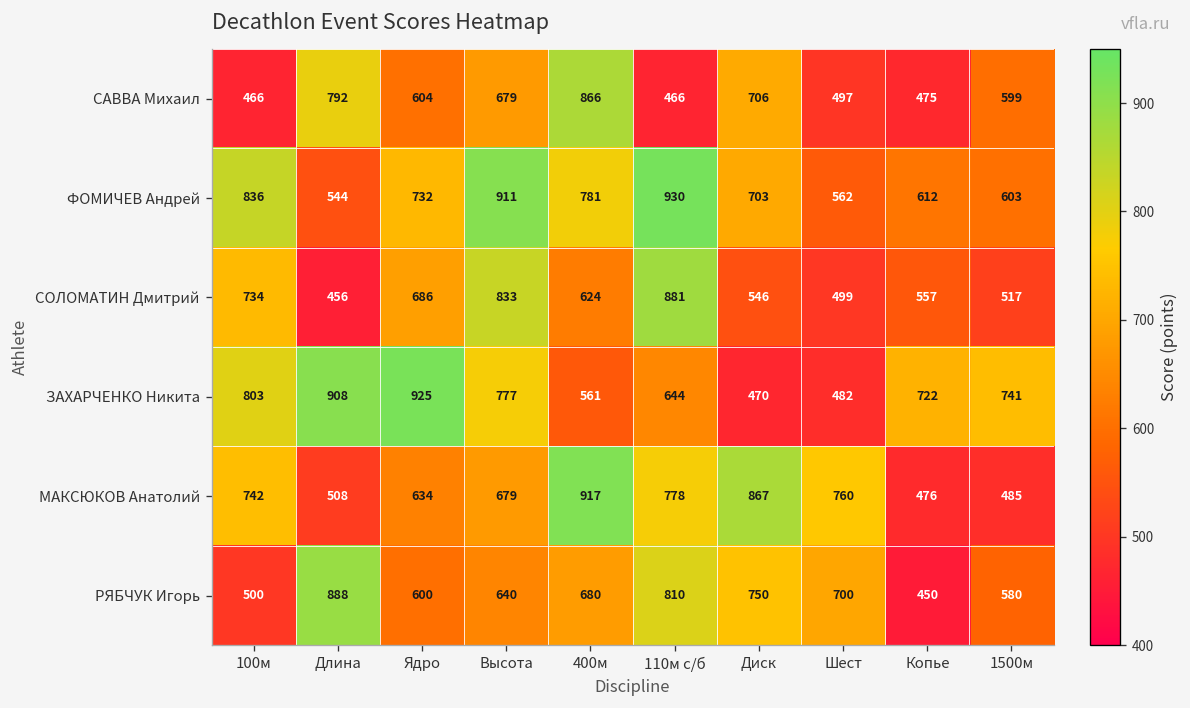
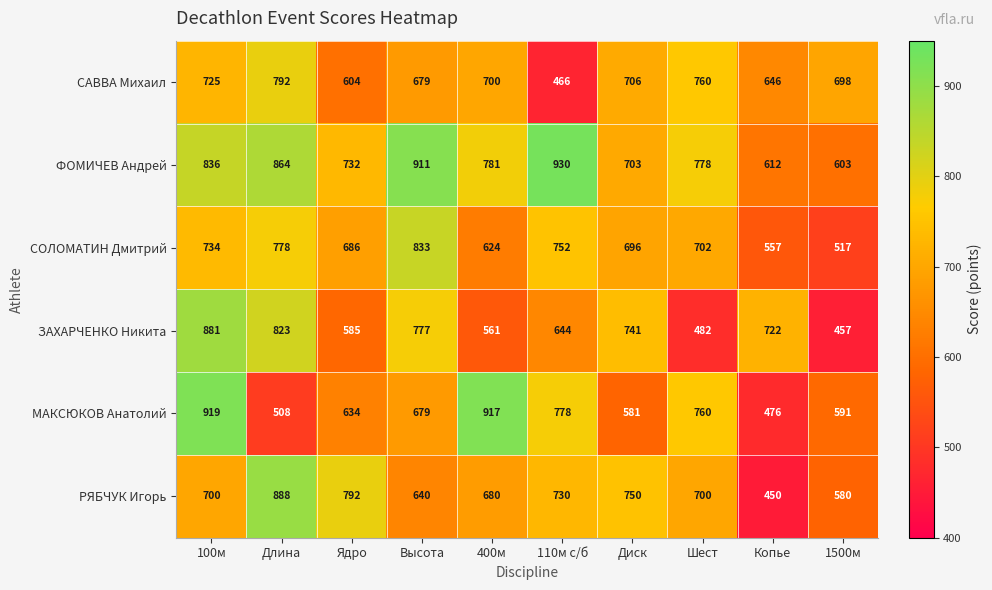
  {
    "САВВА Михаил": {
-     "100м": 466,
+     "100м": 725,
      "Длина": 792,
      "Ядро": 604,
      "Высота": 679,
-     "400м": 866,
+     "400м": 700,
      "110м с/б": 466,
      "Диск": 706,
-     "Шест": 497,
-     "Копье": 475,
-     "1500м": 599
+     "Шест": 760,
+     "Копье": 646,
+     "1500м": 698
    },
    "ФОМИЧЕВ Андрей": {
      "100м": 836,
-     "Длина": 544,
+     "Длина": 864,
      "Ядро": 732,
      "Высота": 911,
      "400м": 781,
      "110м с/б": 930,
      "Диск": 703,
-     "Шест": 562,
+     "Шест": 778,
      "Копье": 612,
      "1500м": 603
    },
    "СОЛОМАТИН Дмитрий": {
      "100м": 734,
-     "Длина": 456,
+     "Длина": 778,
      "Ядро": 686,
      "Высота": 833,
      "400м": 624,
-     "110м с/б": 881,
-     "Диск": 546,
-     "Шест": 499,
+     "110м с/б": 752,
+     "Диск": 696,
+     "Шест": 702,
      "Копье": 557,
      "1500м": 517
    },
    "ЗАХАРЧЕНКО Никита": {
-     "100м": 803,
-     "Длина": 908,
-     "Ядро": 925,
+     "100м": 881,
+     "Длина": 823,
+     "Ядро": 585,
      "Высота": 777,
      "400м": 561,
      "110м с/б": 644,
-     "Диск": 470,
+     "Диск": 741,
      "Шест": 482,
      "Копье": 722,
-     "1500м": 741
+     "1500м": 457
    },
    "МАКСЮКОВ Анатолий": {
-     "100м": 742,
+     "100м": 919,
      "Длина": 508,
      "Ядро": 634,
      "Высота": 679,
      "400м": 917,
      "110м с/б": 778,
-     "Диск": 867,
+     "Диск": 581,
      "Шест": 760,
      "Копье": 476,
-     "1500м": 485
+     "1500м": 591
    },
    "РЯБЧУК Игорь": {
-     "100м": 500,
+     "100м": 700,
      "Длина": 888,
-     "Ядро": 600,
+     "Ядро": 792,
      "Высота": 640,
      "400м": 680,
-     "110м с/б": 810,
+     "110м с/б": 730,
      "Диск": 750,
      "Шест": 700,
      "Копье": 450,
      "1500м": 580
    }
  }
